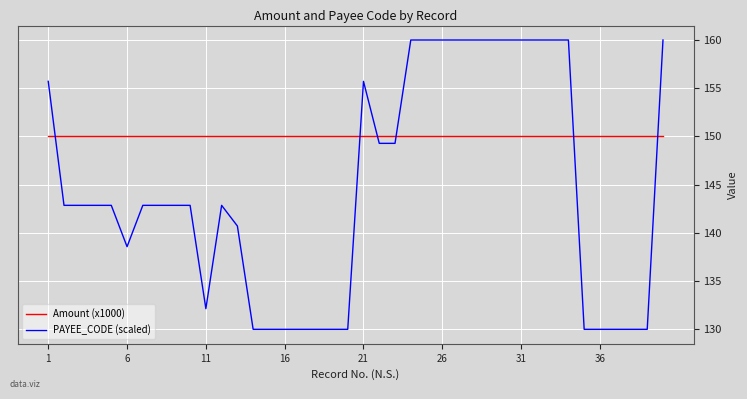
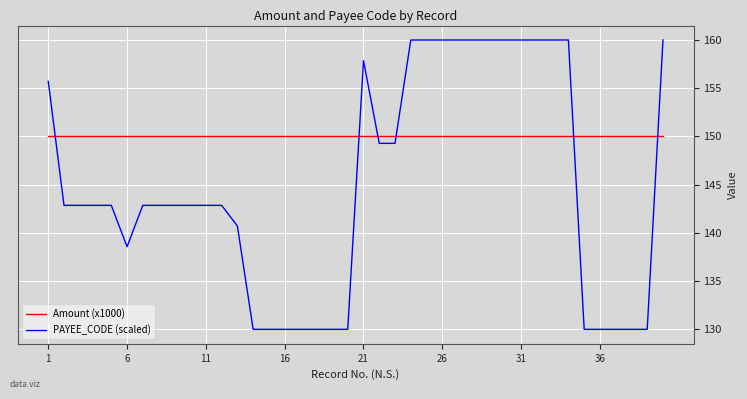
  {
    "Amount (x1000)": {
      "1": 150,
      "6": 150,
      "11": 150,
      "16": 150,
      "21": 150,
      "26": 150,
      "31": 150,
      "36": 150
    },
    "PAYEE_CODE (scaled)": {
      "1": 156,
      "6": 139,
-     "11": 132,
+     "11": 143,
      "16": 130,
-     "21": 156,
+     "21": 158,
      "26": 160,
      "31": 160,
      "36": 130
    }
  }
